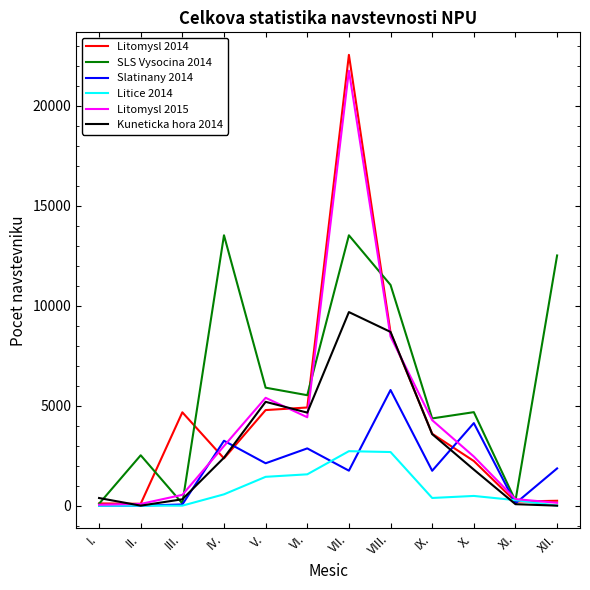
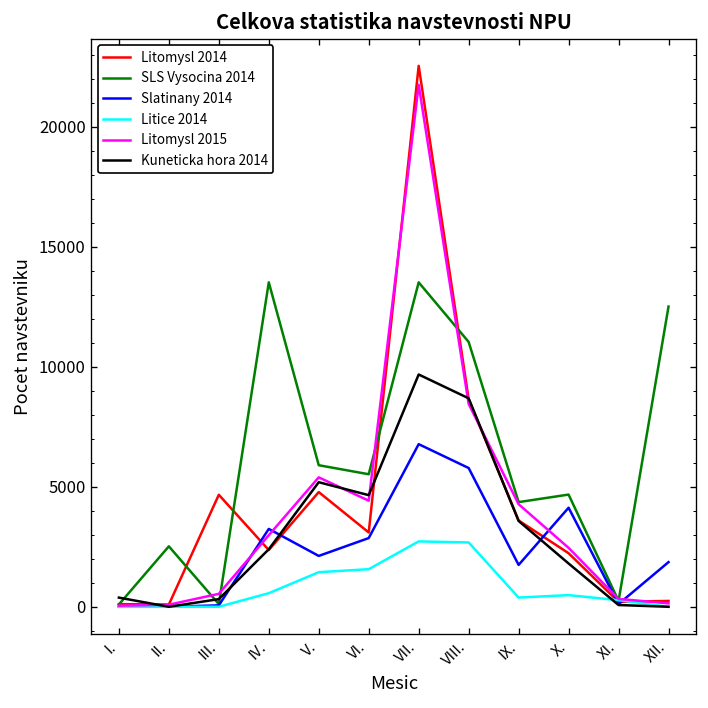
  {
    "Litomysl 2014": {
      "III.": 4700,
      "V.": 4800,
-     "VI.": 4900,
+     "VI.": 3100,
      "VII.": 22500,
      "X.": 2200
    },
    "SLS Vysocina 2014": {
      "II.": 2500,
      "IV.": 13500,
      "V.": 5900,
      "VI.": 5500,
      "VII.": 13500,
      "VIII.": 11000,
      "X.": 4700,
      "XII.": 12500
    },
    "Slatinany 2014": {
      "IV.": 3200,
      "V.": 2100,
      "VI.": 2900,
-     "VII.": 1800,
+     "VII.": 6800,
      "VIII.": 5800,
      "IX.": 1700,
      "X.": 4100,
      "XII.": 1900
    },
    "Litice 2014": {
      "IV.": 600,
      "V.": 1400,
      "VI.": 1600,
      "VII.": 2700,
      "VIII.": 2700,
      "IX.": 400,
      "X.": 500
    },
    "Litomysl 2015": {
      "III.": 500,
      "IV.": 3000,
      "V.": 5400,
      "VI.": 4400,
      "VII.": 21800,
      "VIII.": 8500,
      "X.": 2500
    },
    "Kuneticka hora 2014": {
      "I.": 400,
      "III.": 300,
      "V.": 5200,
      "VI.": 4700,
      "VII.": 9700,
      "X.": 1800
    }
  }
